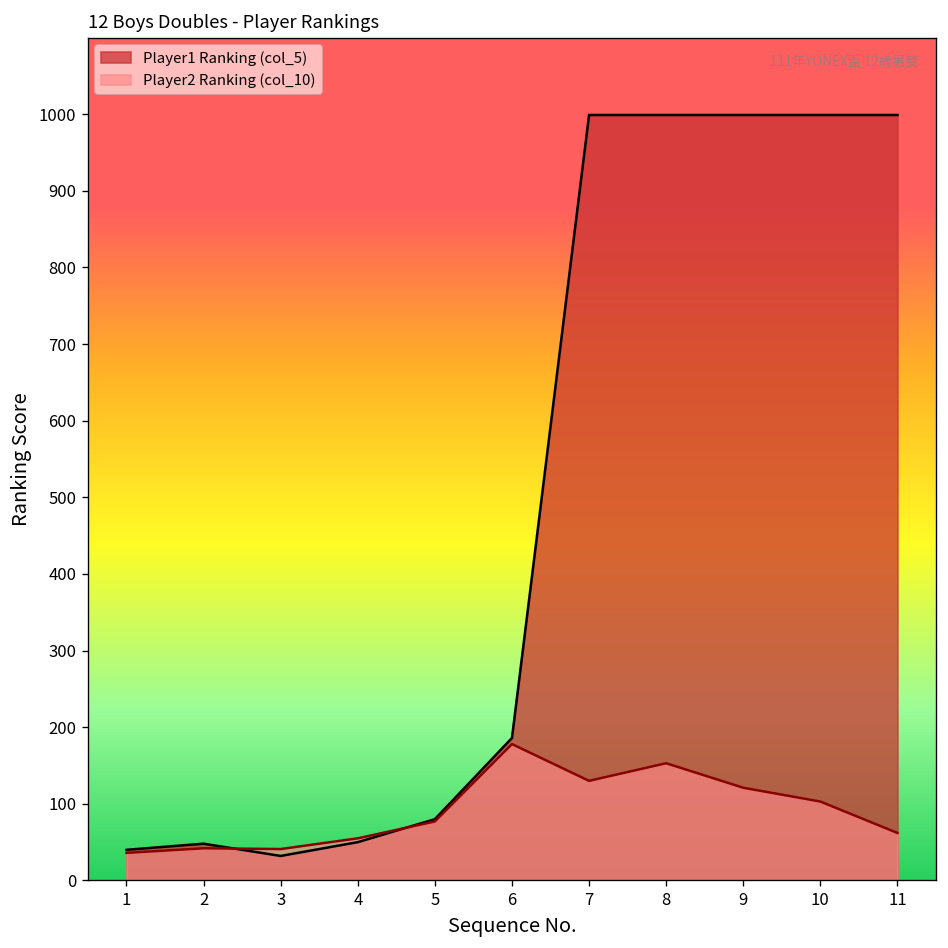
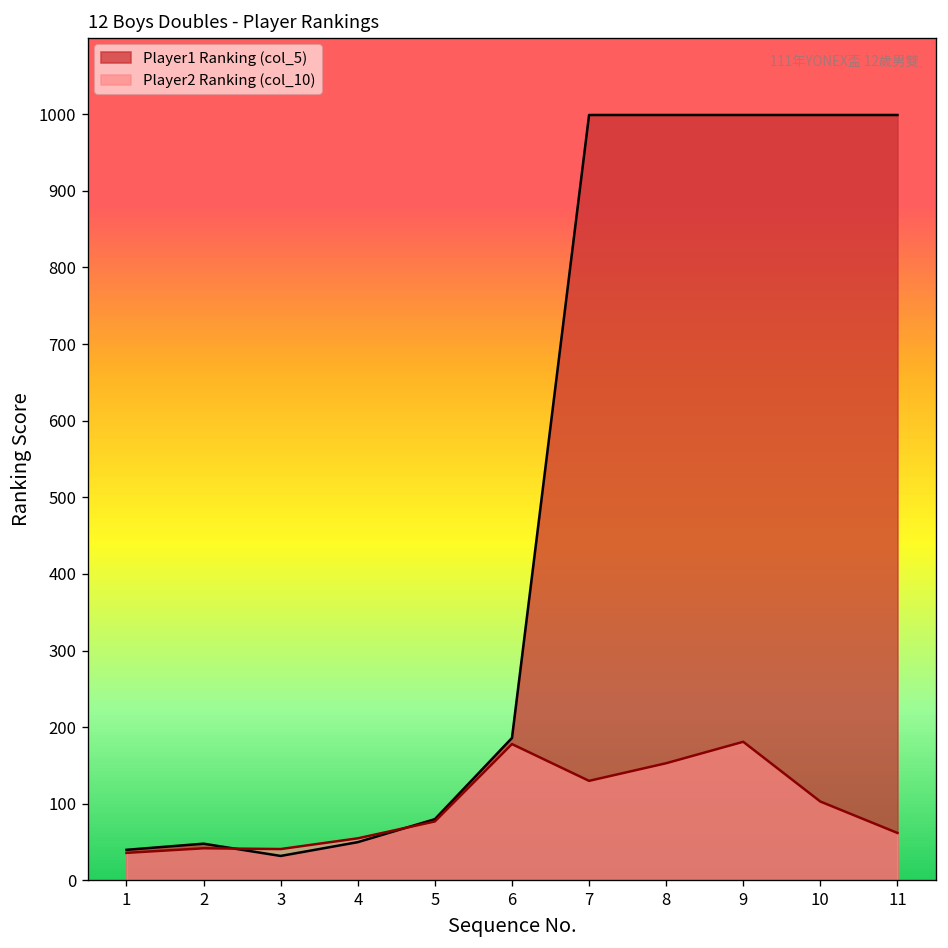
  {
    "Player1 Ranking (col_5)": {
      "2": 50,
      "3": 30,
      "4": 50,
      "6": 190,
      "7": 1000,
      "8": 1000,
      "9": 1000,
      "10": 1000,
      "11": 1000
    },
    "Player2 Ranking (col_10)": {
      "2": 40,
      "3": 40,
      "4": 60,
      "6": 180,
      "7": 130,
      "8": 150,
-     "9": 120,
+     "9": 180,
      "10": 100,
      "11": 60
    }
  }
